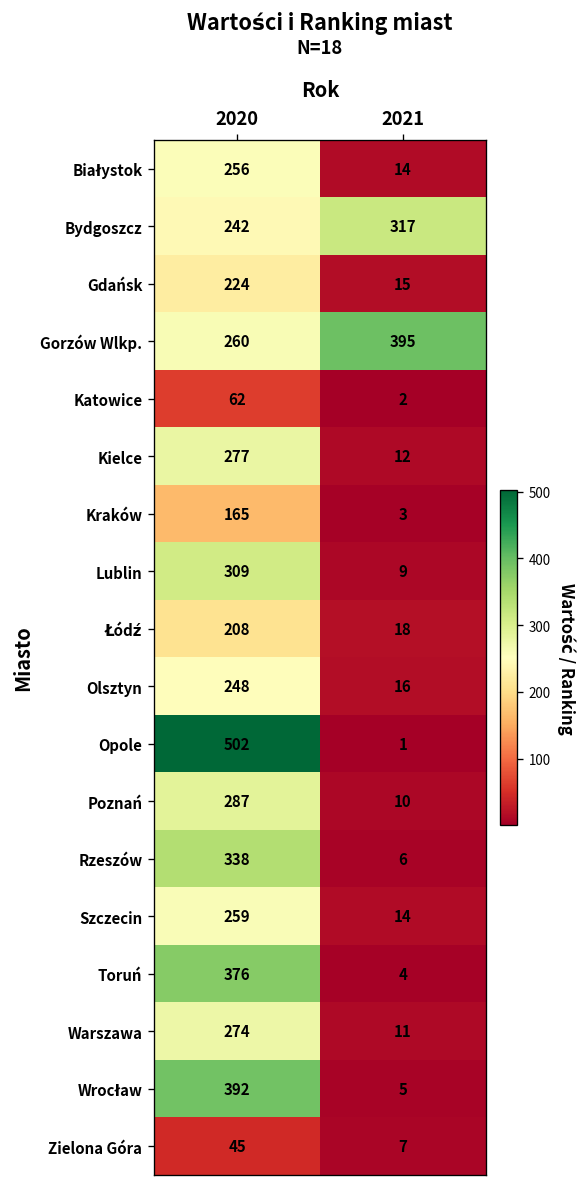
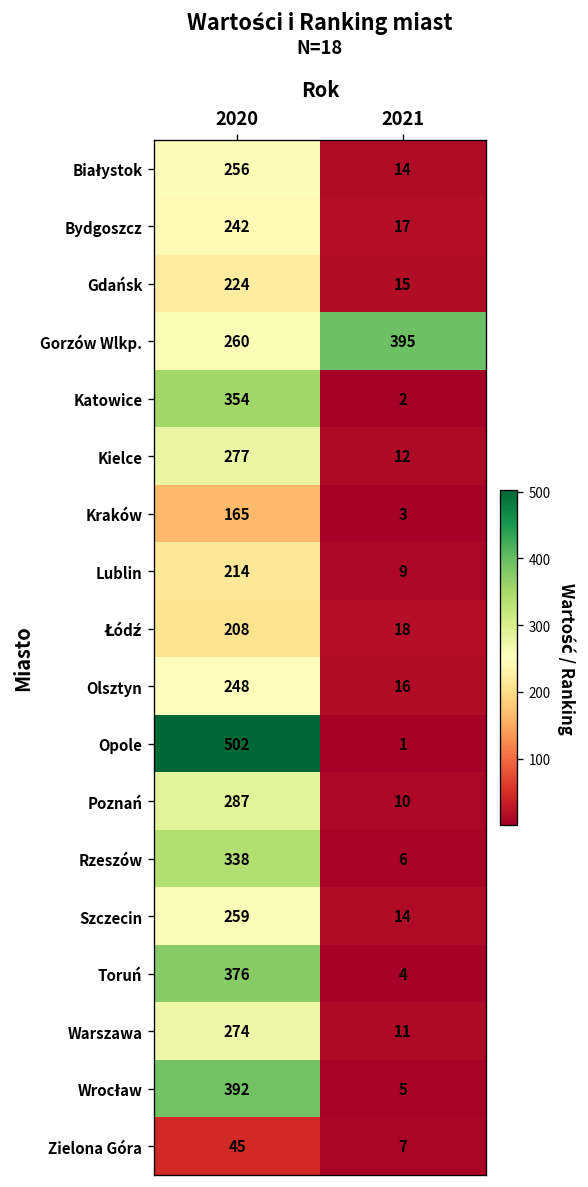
  {
    "Białystok": {
      "2020": 256,
      "2021": 14
    },
    "Bydgoszcz": {
      "2020": 242,
-     "2021": 317
+     "2021": 17
    },
    "Gdańsk": {
      "2020": 224,
      "2021": 15
    },
    "Gorzów Wlkp.": {
      "2020": 260,
      "2021": 395
    },
    "Katowice": {
-     "2020": 62,
+     "2020": 354,
      "2021": 2
    },
    "Kielce": {
      "2020": 277,
      "2021": 12
    },
    "Kraków": {
      "2020": 165,
      "2021": 3
    },
    "Lublin": {
-     "2020": 309,
+     "2020": 214,
      "2021": 9
    },
    "Łódź": {
      "2020": 208,
      "2021": 18
    },
    "Olsztyn": {
      "2020": 248,
      "2021": 16
    },
    "Opole": {
      "2020": 502,
      "2021": 1
    },
    "Poznań": {
      "2020": 287,
      "2021": 10
    },
    "Rzeszów": {
      "2020": 338,
      "2021": 6
    },
    "Szczecin": {
      "2020": 259,
      "2021": 14
    },
    "Toruń": {
      "2020": 376,
      "2021": 4
    },
    "Warszawa": {
      "2020": 274,
      "2021": 11
    },
    "Wrocław": {
      "2020": 392,
      "2021": 5
    },
    "Zielona Góra": {
      "2020": 45,
      "2021": 7
    }
  }
